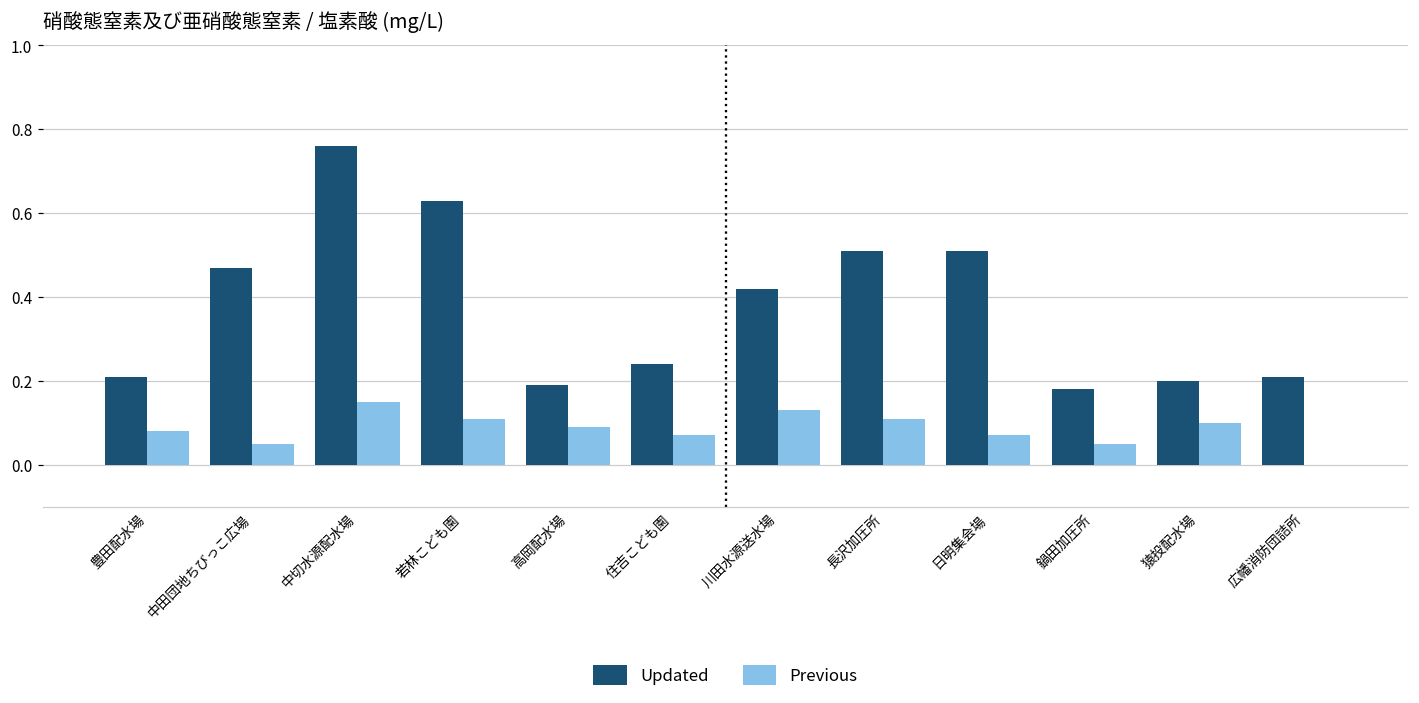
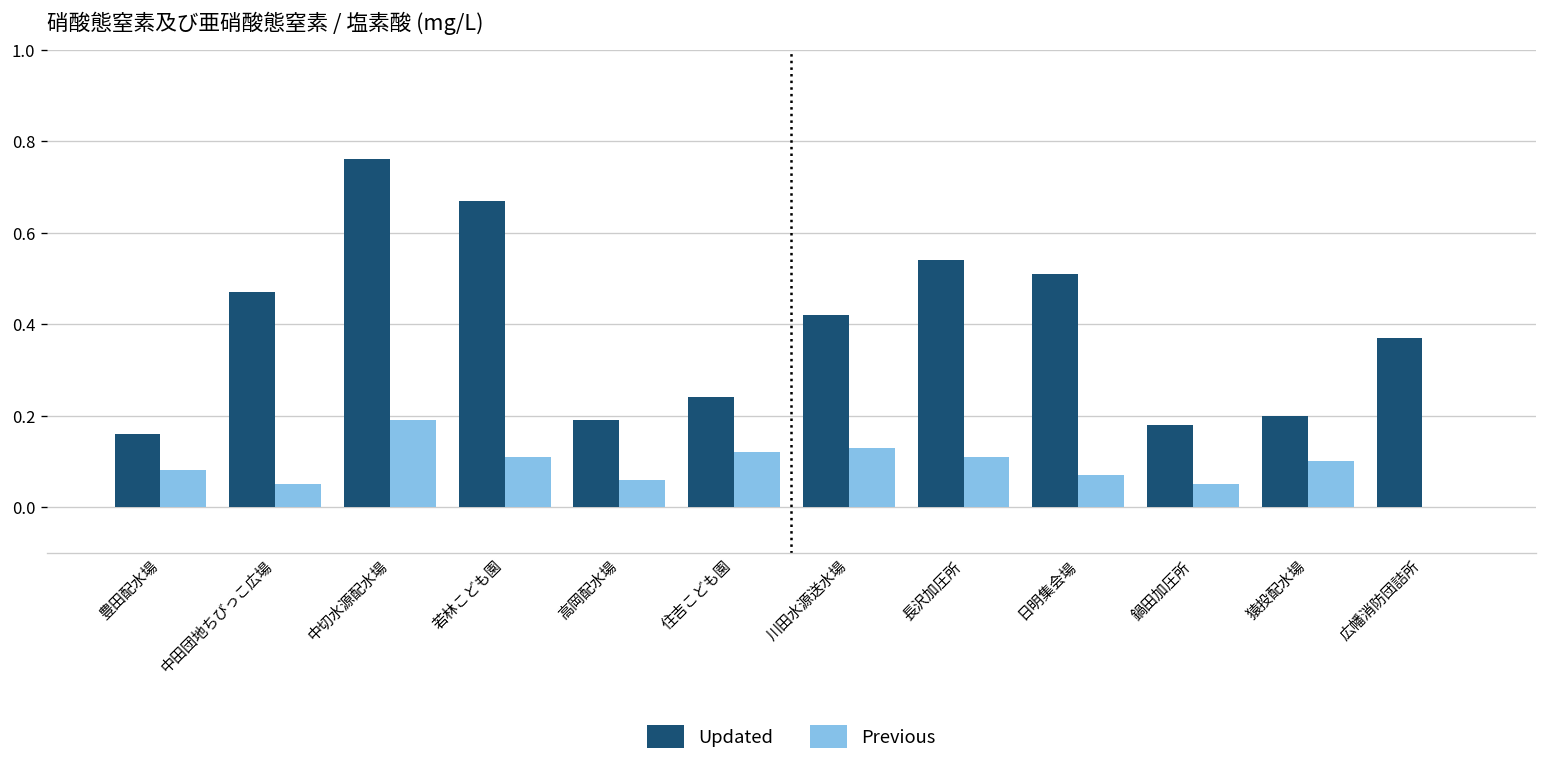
  {
    "Updated": {
-     "豊田配水場": 0.21,
+     "豊田配水場": 0.16,
      "中田団地ちびっこ広場": 0.47,
      "中切水源配水場": 0.76,
-     "若林こども園": 0.63,
+     "若林こども園": 0.67,
      "高岡配水場": 0.19,
      "住吉こども園": 0.24,
      "川田水源送水場": 0.42,
-     "長沢加圧所": 0.51,
+     "長沢加圧所": 0.54,
      "日明集会場": 0.51,
      "鍋田加圧所": 0.18,
      "猿投配水場": 0.20,
-     "広幡消防団詰所": 0.21
+     "広幡消防団詰所": 0.37
    },
    "Previous": {
      "豊田配水場": 0.08,
      "中田団地ちびっこ広場": 0.05,
-     "中切水源配水場": 0.15,
+     "中切水源配水場": 0.19,
      "若林こども園": 0.11,
-     "高岡配水場": 0.09,
-     "住吉こども園": 0.07,
+     "高岡配水場": 0.06,
+     "住吉こども園": 0.12,
      "川田水源送水場": 0.13,
      "長沢加圧所": 0.11,
      "日明集会場": 0.07,
      "鍋田加圧所": 0.05,
      "猿投配水場": 0.10,
      "広幡消防団詰所": 0.00
    }
  }
